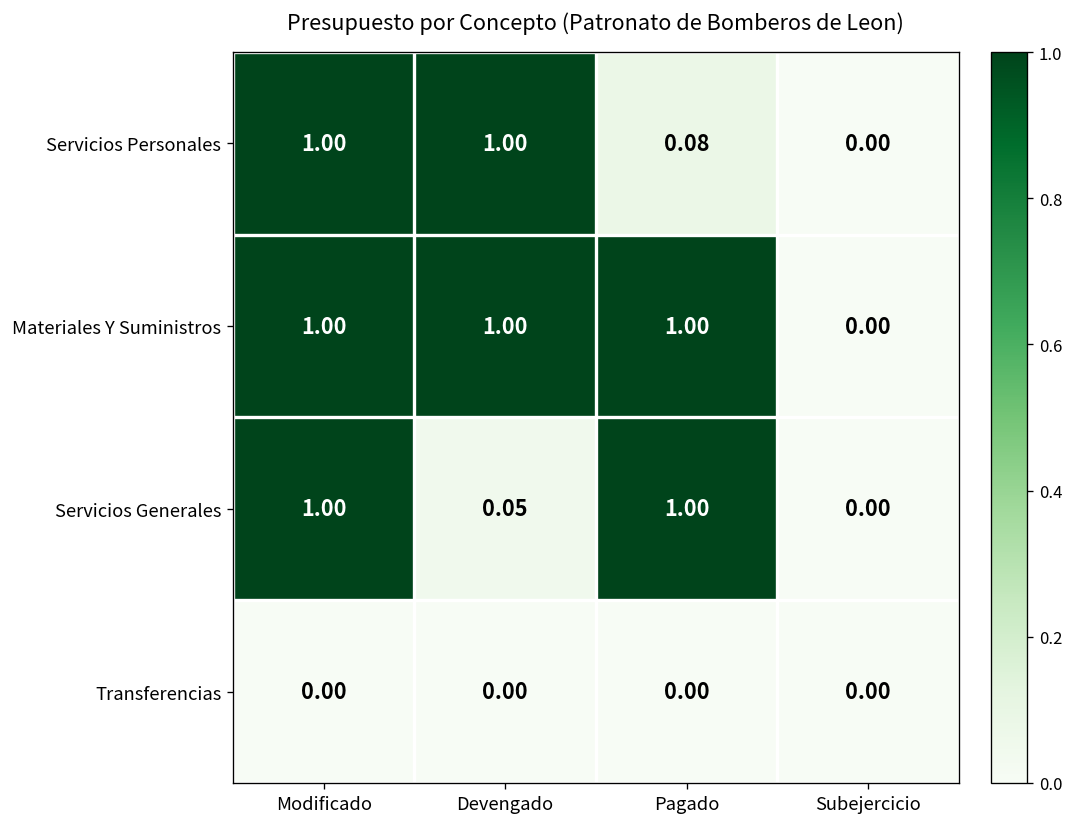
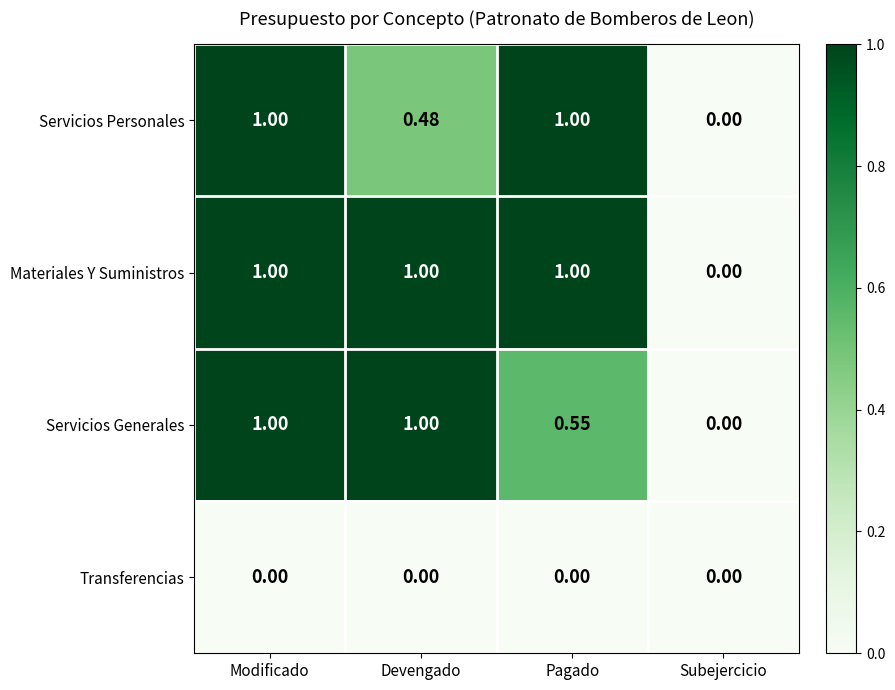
  {
    "Servicios Personales": {
      "Modificado": 1.00,
-     "Devengado": 1.00,
-     "Pagado": 0.08,
+     "Devengado": 0.48,
+     "Pagado": 1.00,
      "Subejercicio": 0.00
    },
    "Materiales Y Suministros": {
      "Modificado": 1.00,
      "Devengado": 1.00,
      "Pagado": 1.00,
      "Subejercicio": 0.00
    },
    "Servicios Generales": {
      "Modificado": 1.00,
-     "Devengado": 0.05,
-     "Pagado": 1.00,
+     "Devengado": 1.00,
+     "Pagado": 0.55,
      "Subejercicio": 0.00
    },
    "Transferencias": {
      "Modificado": 0.00,
      "Devengado": 0.00,
      "Pagado": 0.00,
      "Subejercicio": 0.00
    }
  }
